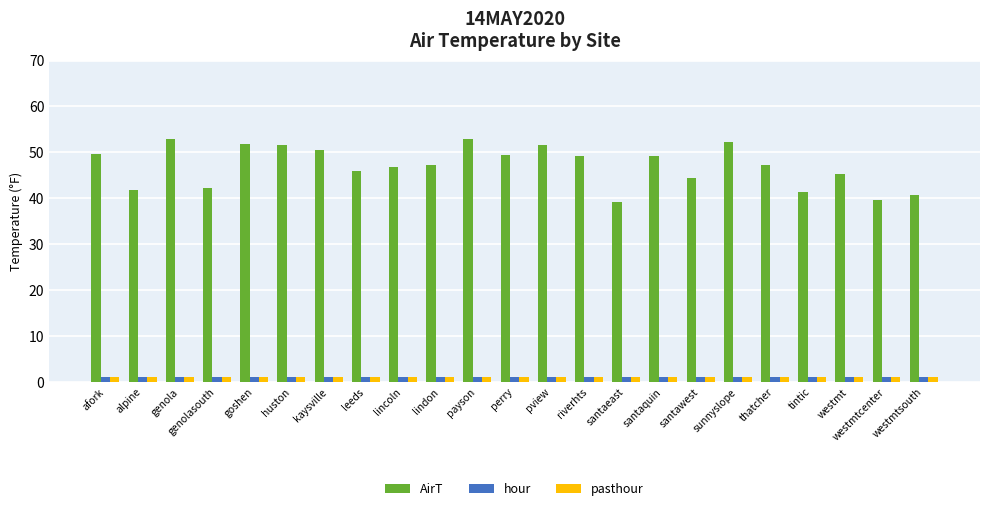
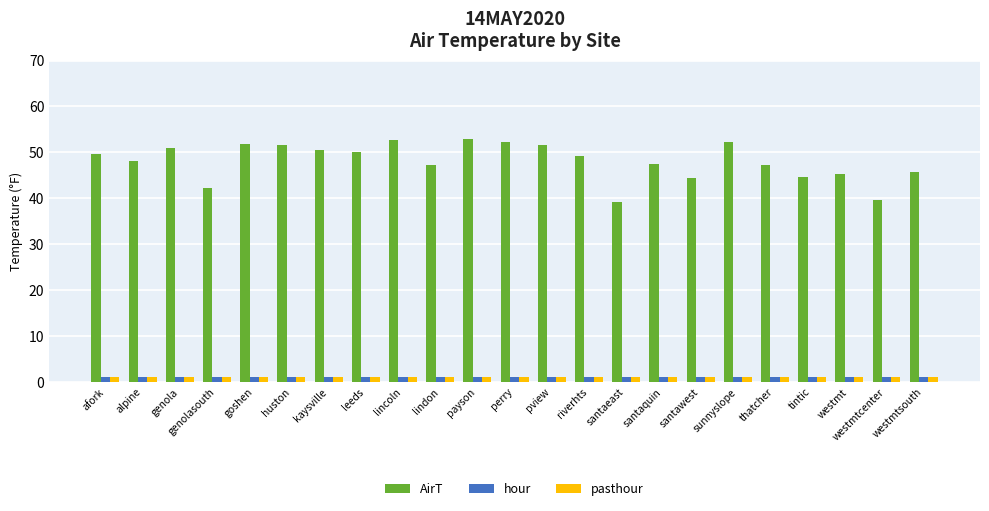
  {
    "AirT": {
      "afork": 50,
-     "alpine": 42,
-     "genola": 53,
+     "alpine": 48,
+     "genola": 51,
      "genolasouth": 42,
      "goshen": 52,
      "huston": 52,
      "kaysville": 51,
-     "leeds": 46,
-     "lincoln": 47,
+     "leeds": 50,
+     "lincoln": 53,
      "lindon": 47,
      "payson": 53,
-     "perry": 50,
+     "perry": 52,
      "pview": 52,
      "riverhts": 49,
      "santaeast": 39,
-     "santaquin": 49,
+     "santaquin": 48,
      "santawest": 45,
      "sunnyslope": 52,
      "thatcher": 47,
-     "tintic": 41,
+     "tintic": 45,
      "westmt": 45,
      "westmtcenter": 40,
-     "westmtsouth": 41
+     "westmtsouth": 46
    },
    "hour": {
      "afork": 1,
      "alpine": 1,
      "genola": 1,
      "genolasouth": 1,
      "goshen": 1,
      "huston": 1,
      "kaysville": 1,
      "leeds": 1,
      "lincoln": 1,
      "lindon": 1,
      "payson": 1,
      "perry": 1,
      "pview": 1,
      "riverhts": 1,
      "santaeast": 1,
      "santaquin": 1,
      "santawest": 1,
      "sunnyslope": 1,
      "thatcher": 1,
      "tintic": 1,
      "westmt": 1,
      "westmtcenter": 1,
      "westmtsouth": 1
    },
    "pasthour": {
      "afork": 1,
      "alpine": 1,
      "genola": 1,
      "genolasouth": 1,
      "goshen": 1,
      "huston": 1,
      "kaysville": 1,
      "leeds": 1,
      "lincoln": 1,
      "lindon": 1,
      "payson": 1,
      "perry": 1,
      "pview": 1,
      "riverhts": 1,
      "santaeast": 1,
      "santaquin": 1,
      "santawest": 1,
      "sunnyslope": 1,
      "thatcher": 1,
      "tintic": 1,
      "westmt": 1,
      "westmtcenter": 1,
      "westmtsouth": 1
    }
  }
